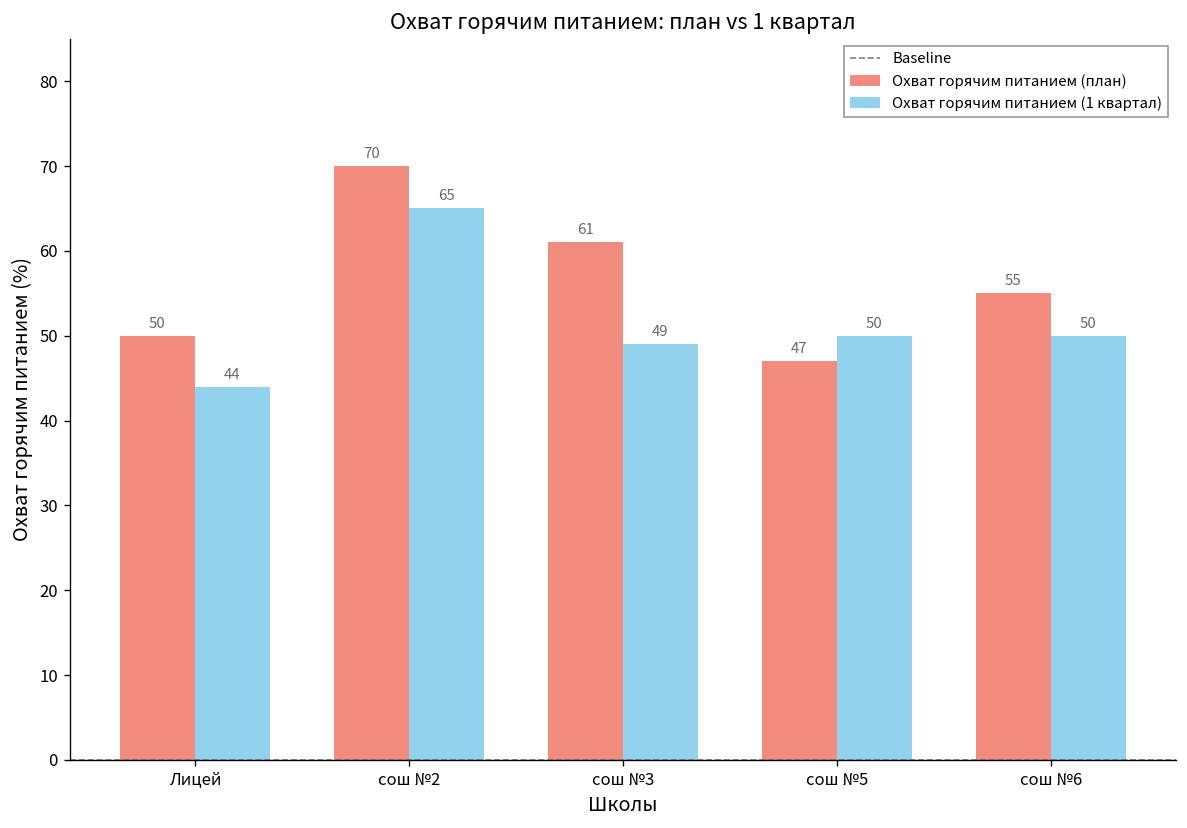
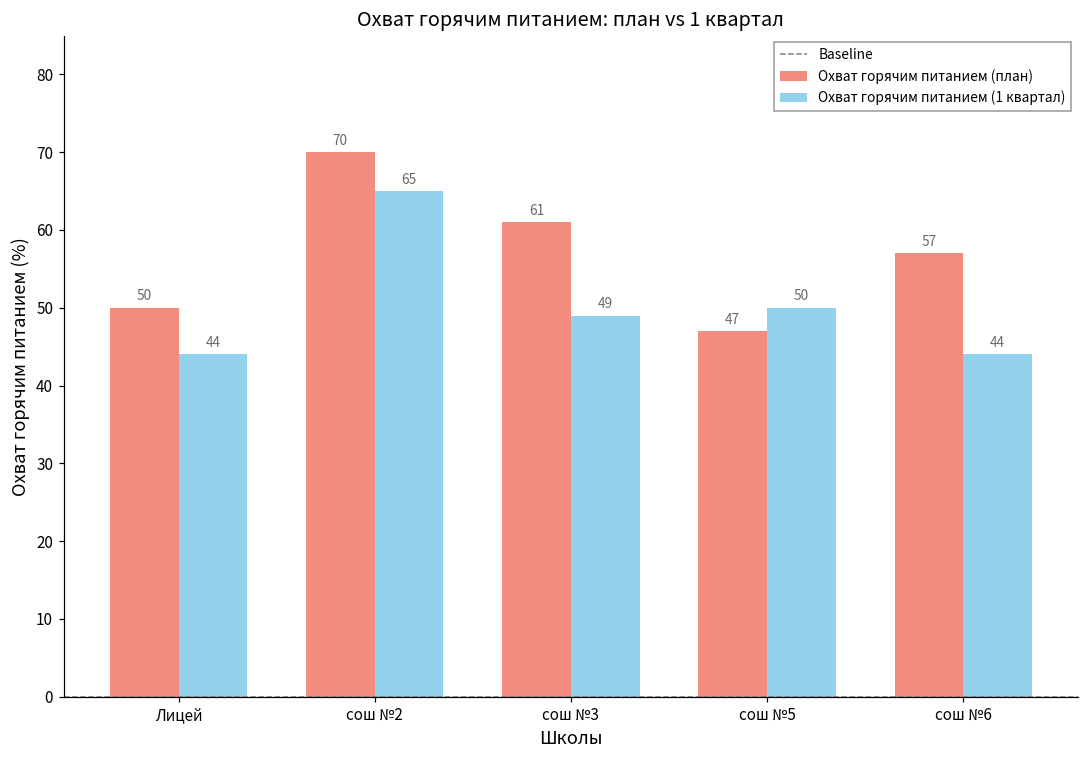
  {
    "Охват горячим питанием (план)": {
      "Лицей": 50,
      "сош №2": 70,
      "сош №3": 61,
      "сош №5": 47,
-     "сош №6": 55
+     "сош №6": 57
    },
    "Охват горячим питанием (1 квартал)": {
      "Лицей": 44,
      "сош №2": 65,
      "сош №3": 49,
      "сош №5": 50,
-     "сош №6": 50
+     "сош №6": 44
    }
  }
